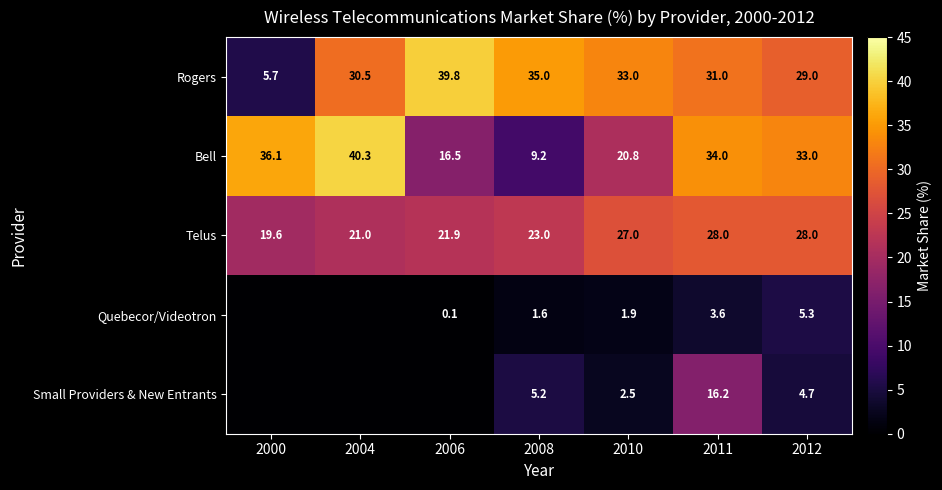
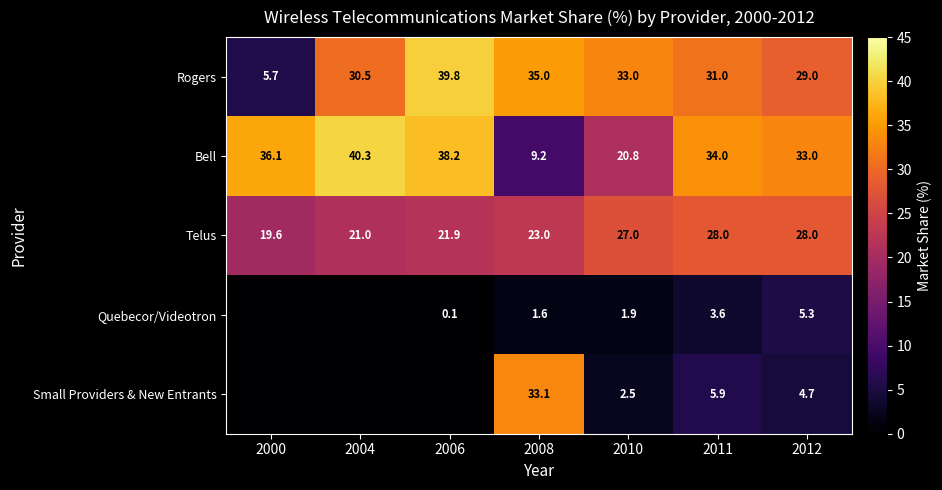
  {
    "Rogers": {
      "2000": 5.7,
      "2004": 30.5,
      "2006": 39.8,
      "2008": 35.0,
      "2010": 33.0,
      "2011": 31.0,
      "2012": 29.0
    },
    "Bell": {
      "2000": 36.1,
      "2004": 40.3,
-     "2006": 16.5,
+     "2006": 38.2,
      "2008": 9.2,
      "2010": 20.8,
      "2011": 34.0,
      "2012": 33.0
    },
    "Telus": {
      "2000": 19.6,
      "2004": 21.0,
      "2006": 21.9,
      "2008": 23.0,
      "2010": 27.0,
      "2011": 28.0,
      "2012": 28.0
    },
    "Quebecor/Videotron": {
      "2006": 0.1,
      "2008": 1.6,
      "2010": 1.9,
      "2011": 3.6,
      "2012": 5.3
    },
    "Small Providers & New Entrants": {
-     "2008": 5.2,
+     "2008": 33.1,
      "2010": 2.5,
-     "2011": 16.2,
+     "2011": 5.9,
      "2012": 4.7
    }
  }
